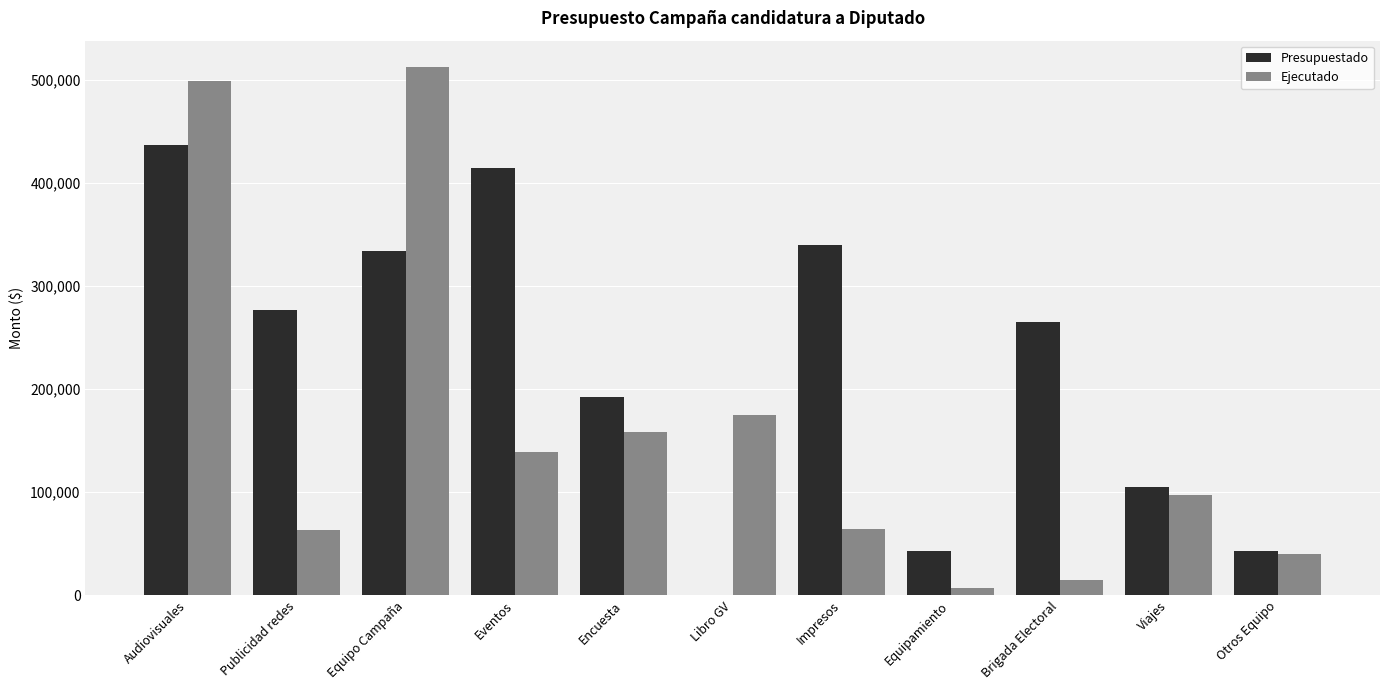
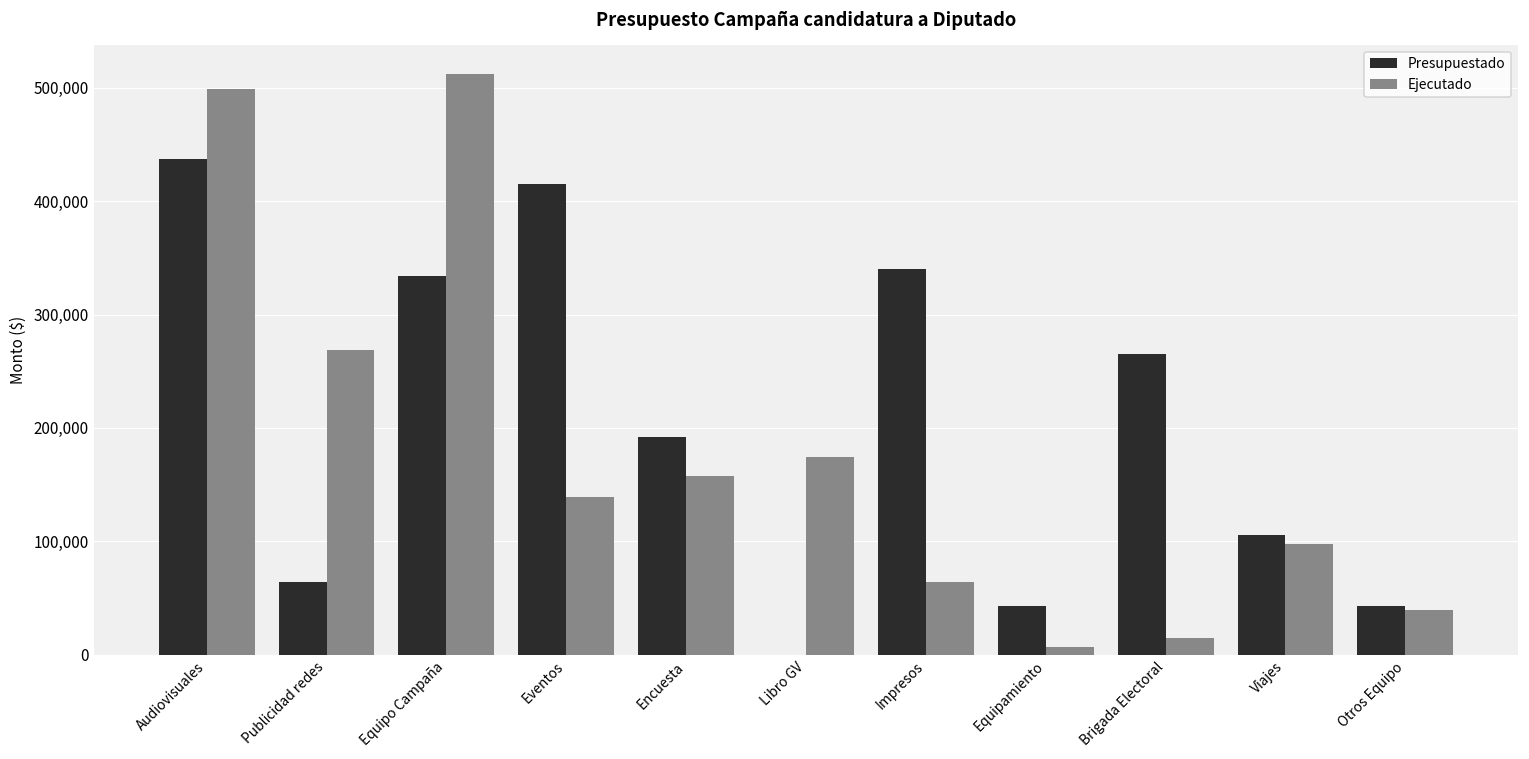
  {
    "Presupuestado": {
      "Audiovisuales": "437,000",
-     "Publicidad redes": "277,000",
+     "Publicidad redes": "64,000",
      "Equipo Campaña": "334,000",
      "Eventos": "415,000",
      "Encuesta": "192,000",
      "Libro GV": "0",
      "Impresos": "340,000",
      "Equipamiento": "43,000",
      "Brigada Electoral": "265,000",
      "Viajes": "105,000",
      "Otros Equipo": "43,000"
    },
    "Ejecutado": {
      "Audiovisuales": "499,000",
-     "Publicidad redes": "64,000",
+     "Publicidad redes": "269,000",
      "Equipo Campaña": "512,000",
      "Eventos": "139,000",
      "Encuesta": "158,000",
      "Libro GV": "175,000",
      "Impresos": "64,000",
      "Equipamiento": "7,000",
      "Brigada Electoral": "15,000",
      "Viajes": "97,000",
      "Otros Equipo": "40,000"
    }
  }
